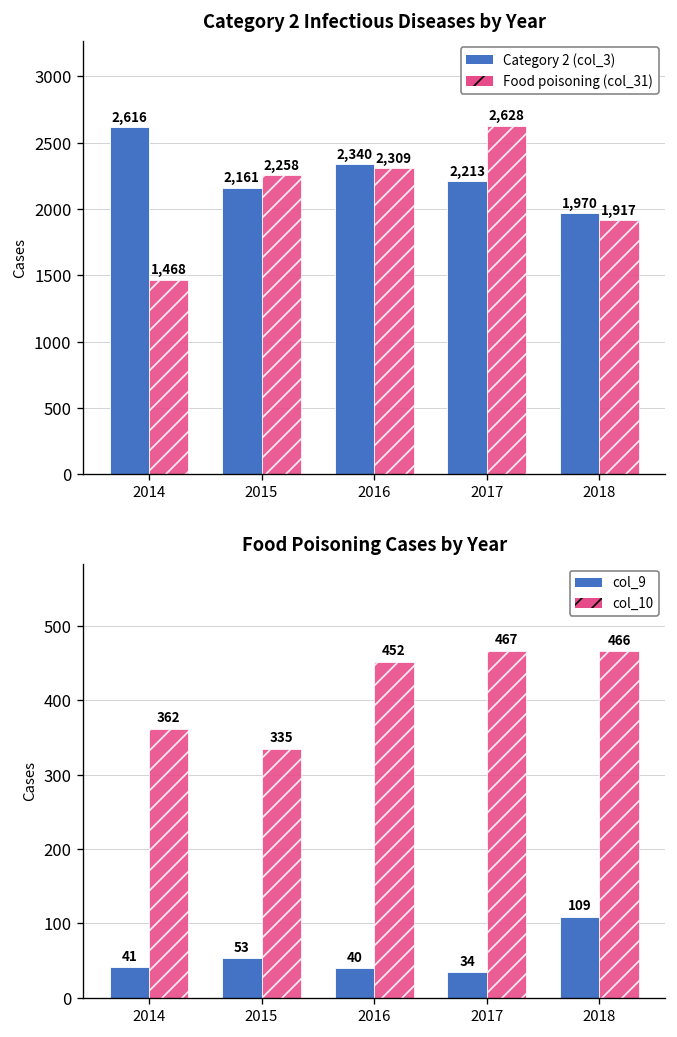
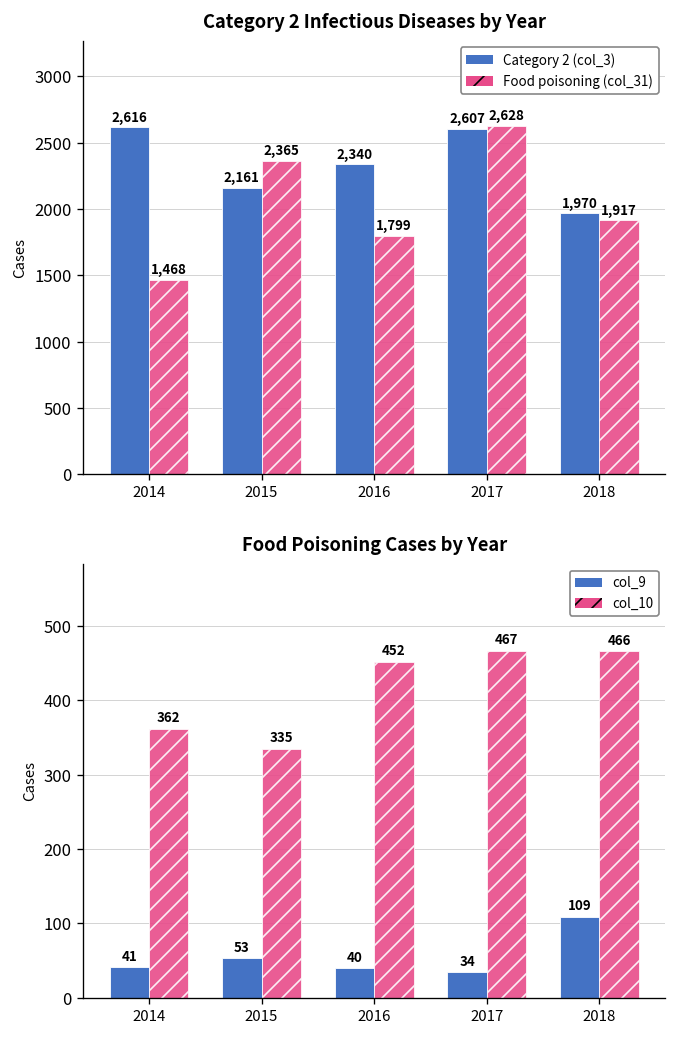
  {
    "Category 2 Infectious Diseases by Year": {
      "Category 2 (col_3)": {
        "2014": "2,616",
        "2015": "2,161",
        "2016": "2,340",
-       "2017": "2,213",
+       "2017": "2,607",
        "2018": "1,970"
      },
      "Food poisoning (col_31)": {
        "2014": "1,468",
-       "2015": "2,258",
-       "2016": "2,309",
+       "2015": "2,365",
+       "2016": "1,799",
        "2017": "2,628",
        "2018": "1,917"
      }
    },
    "Food Poisoning Cases by Year": {
      "col_9": {
        "2014": "41",
        "2015": "53",
        "2016": "40",
        "2017": "34",
        "2018": "109"
      },
      "col_10": {
        "2014": "362",
        "2015": "335",
        "2016": "452",
        "2017": "467",
        "2018": "466"
      }
    }
  }
